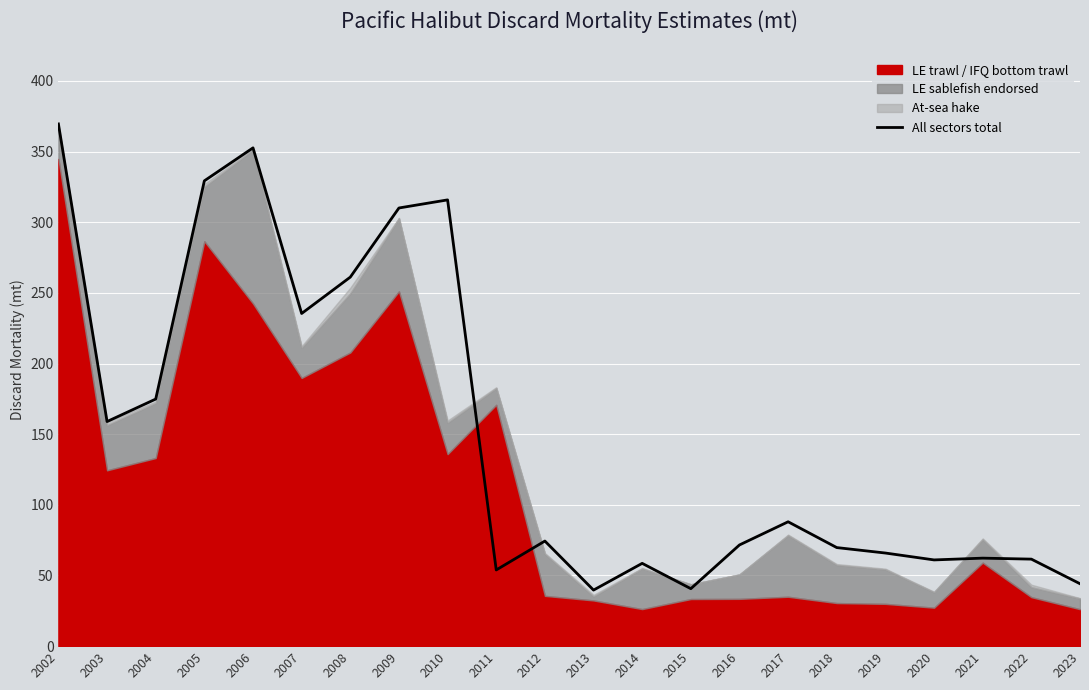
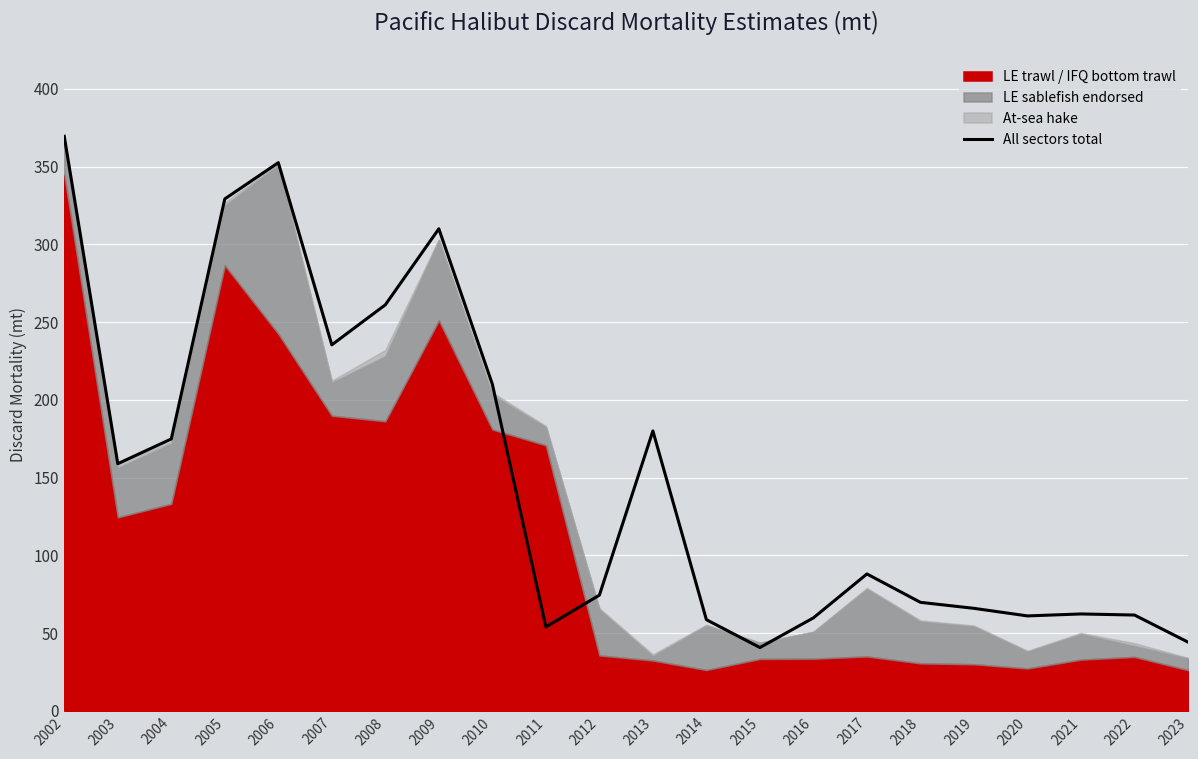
  {
    "LE trawl / IFQ bottom trawl": {
      "2002": 345,
      "2003": 124,
      "2004": 133,
      "2005": 287,
      "2006": 242,
      "2007": 190,
-     "2008": 208,
+     "2008": 186,
      "2009": 251,
-     "2010": 136,
+     "2010": 181,
      "2011": 171,
      "2012": 36,
      "2013": 32,
      "2014": 26,
      "2015": 33,
      "2016": 33,
      "2017": 35,
      "2018": 30,
      "2019": 30,
      "2020": 27,
-     "2021": 59,
+     "2021": 33,
      "2022": 35,
      "2023": 26
    },
    "All sectors total": {
      "2005": 329,
      "2007": 235,
      "2008": 261,
      "2009": 310,
-     "2010": 316,
+     "2010": 210,
      "2011": 54,
      "2012": 74,
-     "2013": 40,
+     "2013": 180,
      "2014": 59,
      "2015": 41,
-     "2016": 72,
+     "2016": 60,
      "2017": 88,
      "2018": 70,
      "2019": 66,
      "2020": 61,
      "2021": 62,
      "2022": 62,
      "2023": 44
    }
  }
